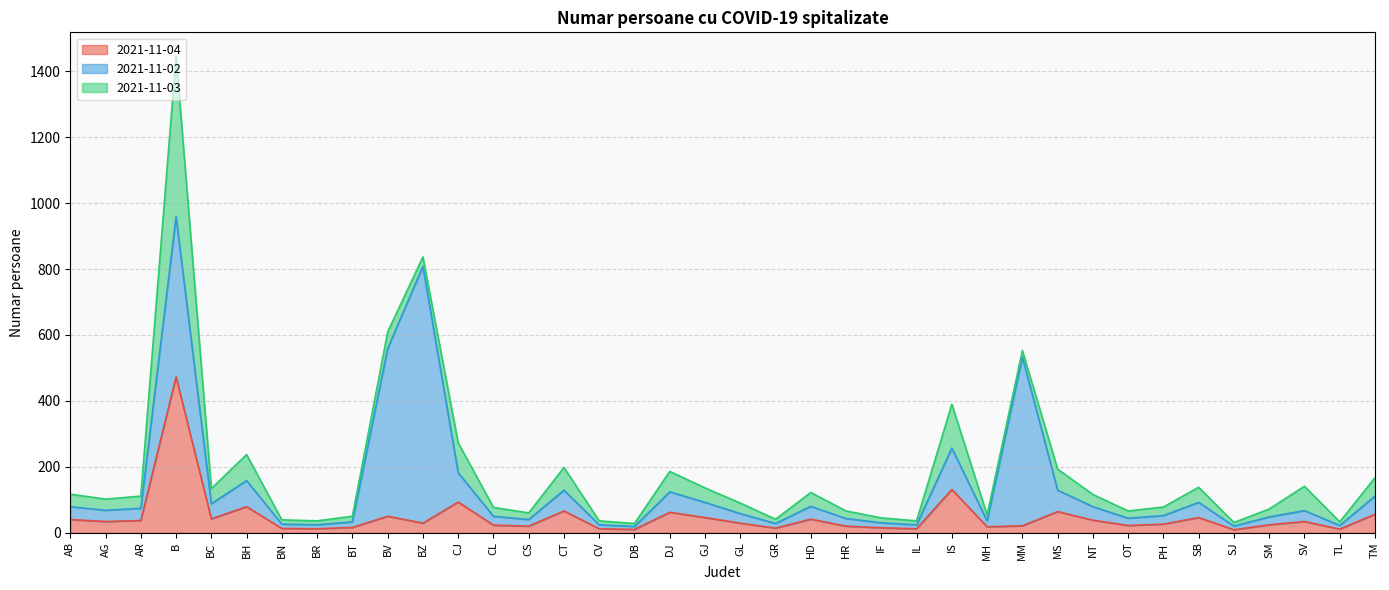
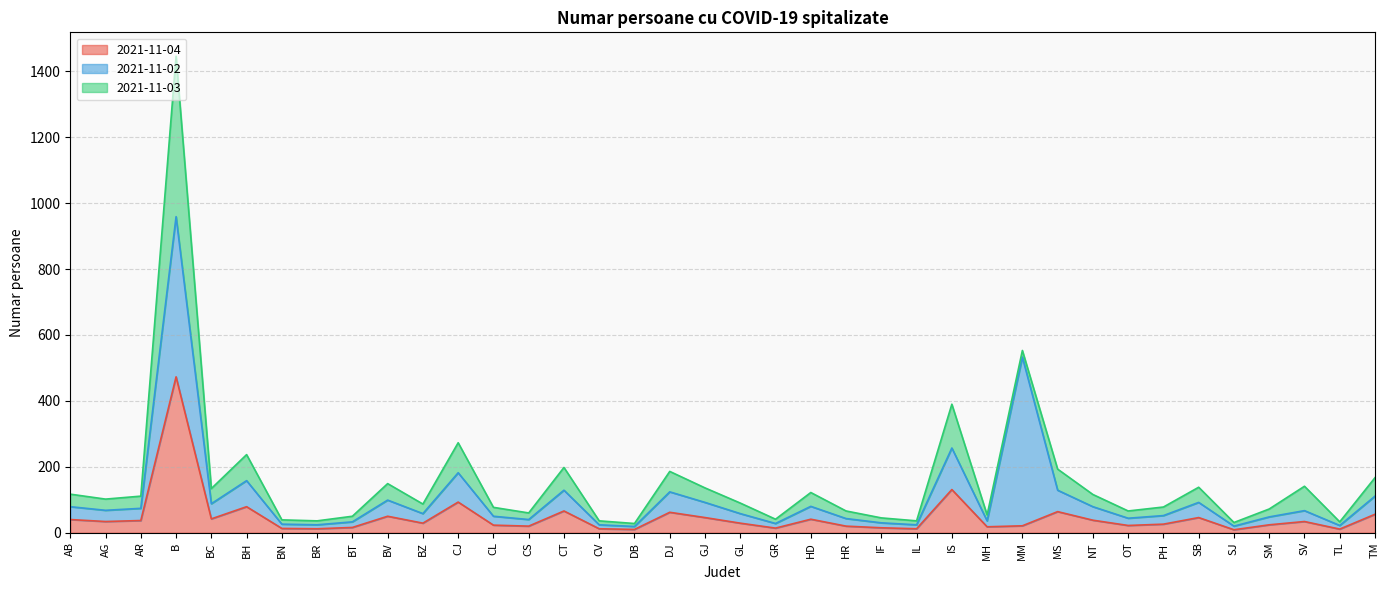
  {
    "2021-11-04": {
      "AB": 40,
      "AG": 30,
      "AR": 40,
      "B": 470,
      "BC": 40,
      "BH": 80,
      "BN": 10,
      "BR": 10,
      "BT": 20,
      "BV": 50,
      "BZ": 30,
      "CJ": 90,
      "CL": 20,
      "CS": 20,
      "CT": 70,
      "CV": 10,
      "DB": 10,
      "DJ": 60,
      "GJ": 50,
      "GL": 30,
      "GR": 10,
      "HD": 40,
      "HR": 20,
      "IF": 20,
      "IL": 10,
      "IS": 130,
      "MH": 20,
      "MM": 20,
      "MS": 60,
      "NT": 40,
      "OT": 20,
      "PH": 30,
      "SB": 50,
      "SJ": 10,
      "SM": 20,
      "SV": 30,
      "TL": 10,
      "TM": 60
    },
    "2021-11-02": {
      "AB": 40,
      "AG": 30,
      "AR": 40,
      "B": 490,
      "BC": 50,
      "BH": 80,
      "BN": 10,
      "BR": 10,
      "BT": 20,
-     "BV": 510,
-     "BZ": 780,
+     "BV": 50,
+     "BZ": 30,
      "CJ": 90,
      "CL": 30,
      "CS": 20,
      "CT": 60,
      "CV": 10,
      "DB": 10,
      "DJ": 60,
      "GJ": 50,
      "GL": 30,
      "GR": 10,
      "HD": 40,
      "HR": 20,
      "IF": 20,
      "IL": 10,
      "IS": 130,
      "MH": 20,
      "MM": 510,
      "MS": 70,
      "NT": 40,
      "OT": 20,
      "PH": 30,
      "SB": 50,
      "SJ": 10,
      "SM": 20,
      "SV": 30,
      "TL": 10,
      "TM": 60
    },
    "2021-11-03": {
      "AB": 40,
      "AG": 30,
      "AR": 40,
      "BC": 50,
      "BH": 80,
      "BN": 10,
      "BR": 10,
      "BT": 20,
      "BV": 50,
      "BZ": 30,
      "CJ": 90,
      "CL": 30,
      "CS": 20,
      "CT": 70,
      "CV": 10,
      "DB": 10,
      "DJ": 60,
      "GJ": 40,
      "GL": 30,
      "GR": 10,
      "HD": 40,
      "HR": 20,
      "IF": 20,
      "IL": 10,
      "IS": 130,
      "MH": 20,
      "MM": 20,
      "MS": 60,
      "NT": 40,
      "OT": 20,
      "PH": 30,
      "SB": 50,
      "SJ": 10,
      "SM": 20,
      "SV": 70,
      "TL": 10,
      "TM": 60
    }
  }
